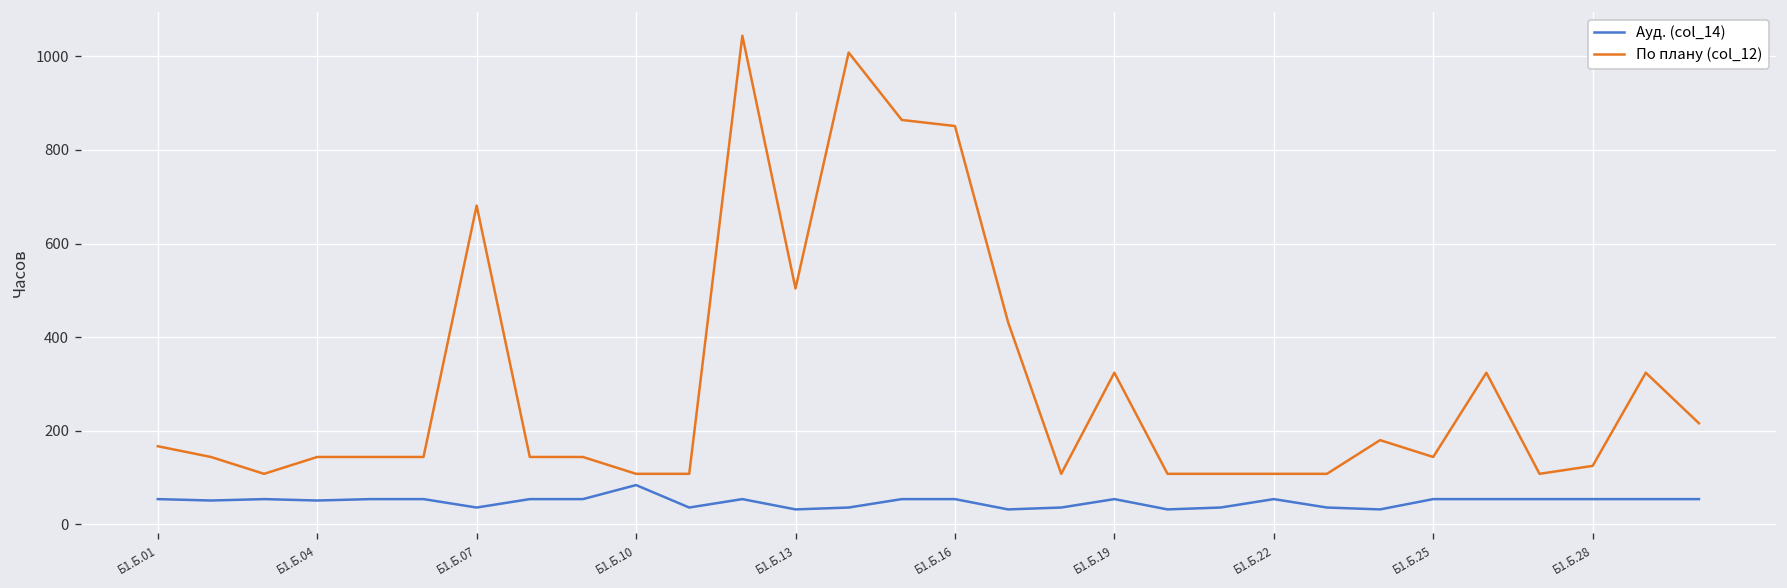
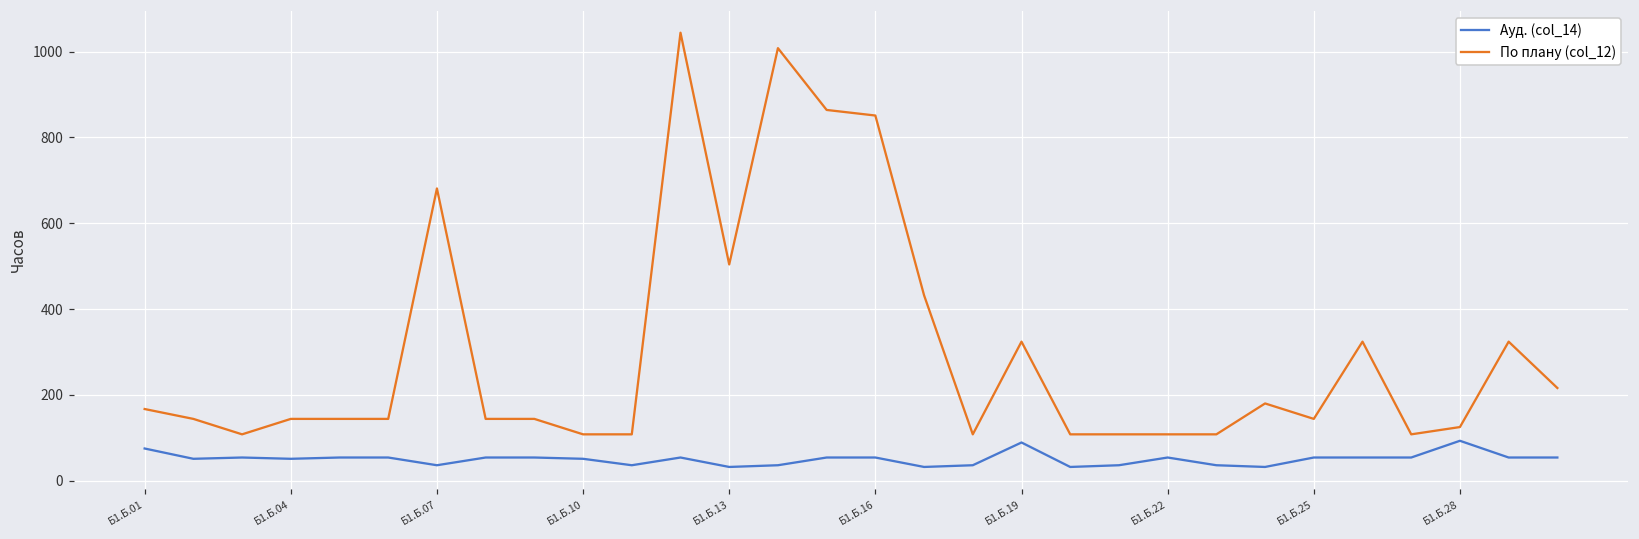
  {
    "Ауд. (col_14)": {
-     "Б1.Б.01": 50,
+     "Б1.Б.01": 80,
      "Б1.Б.04": 50,
      "Б1.Б.07": 40,
-     "Б1.Б.10": 80,
+     "Б1.Б.10": 50,
      "Б1.Б.13": 30,
      "Б1.Б.16": 50,
-     "Б1.Б.19": 50,
+     "Б1.Б.19": 90,
      "Б1.Б.22": 50,
      "Б1.Б.25": 50,
-     "Б1.Б.28": 50
+     "Б1.Б.28": 90
    },
    "По плану (col_12)": {
      "Б1.Б.01": 170,
      "Б1.Б.04": 140,
      "Б1.Б.07": 680,
      "Б1.Б.10": 110,
      "Б1.Б.13": 500,
      "Б1.Б.16": 850,
      "Б1.Б.19": 320,
      "Б1.Б.22": 110,
      "Б1.Б.25": 140,
      "Б1.Б.28": 130
    }
  }
